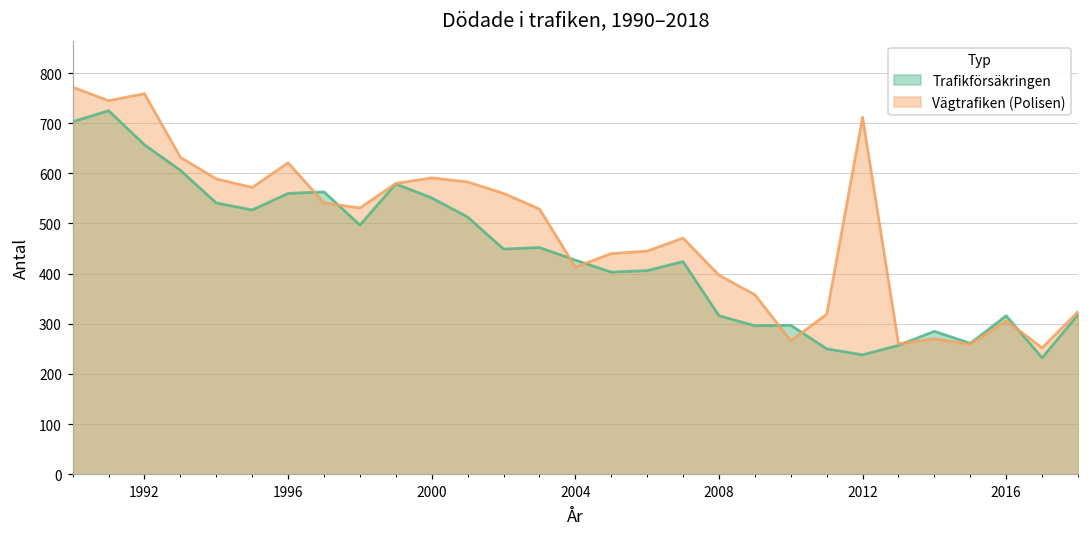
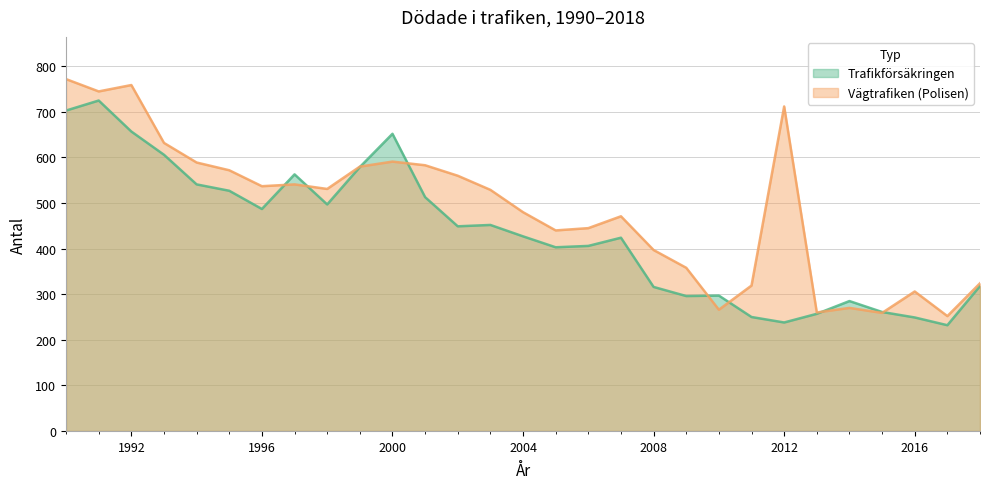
  {
    "Trafikförsäkringen": {
      "1992": 660,
-     "1996": 560,
-     "2000": 550,
+     "1996": 490,
+     "2000": 650,
      "2004": 430,
      "2008": 320,
      "2012": 240,
-     "2016": 320
+     "2016": 250
    },
    "Vägtrafiken (Polisen)": {
      "1992": 760,
-     "1996": 620,
+     "1996": 540,
      "2000": 590,
-     "2004": 410,
+     "2004": 480,
      "2008": 400,
      "2012": 710,
      "2016": 310
    }
  }
